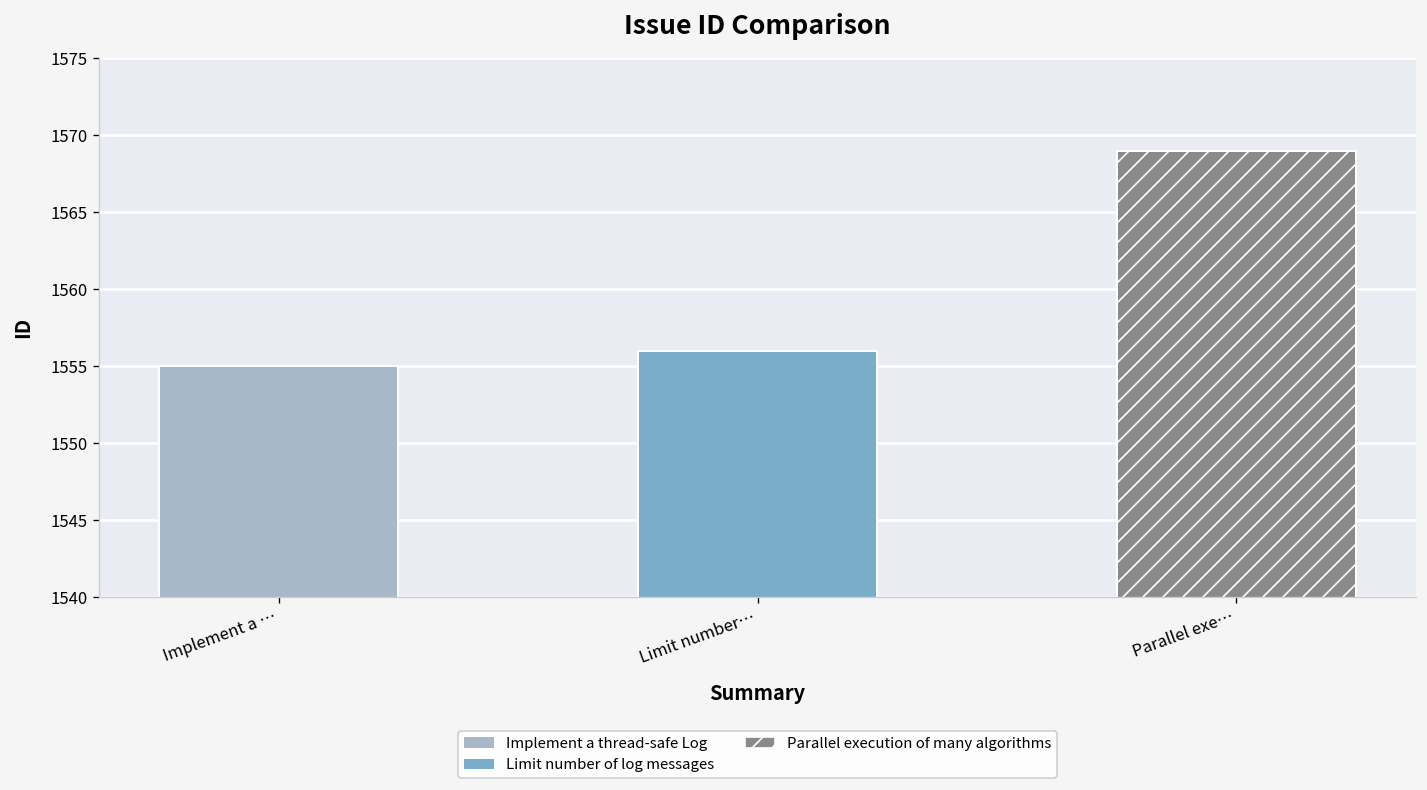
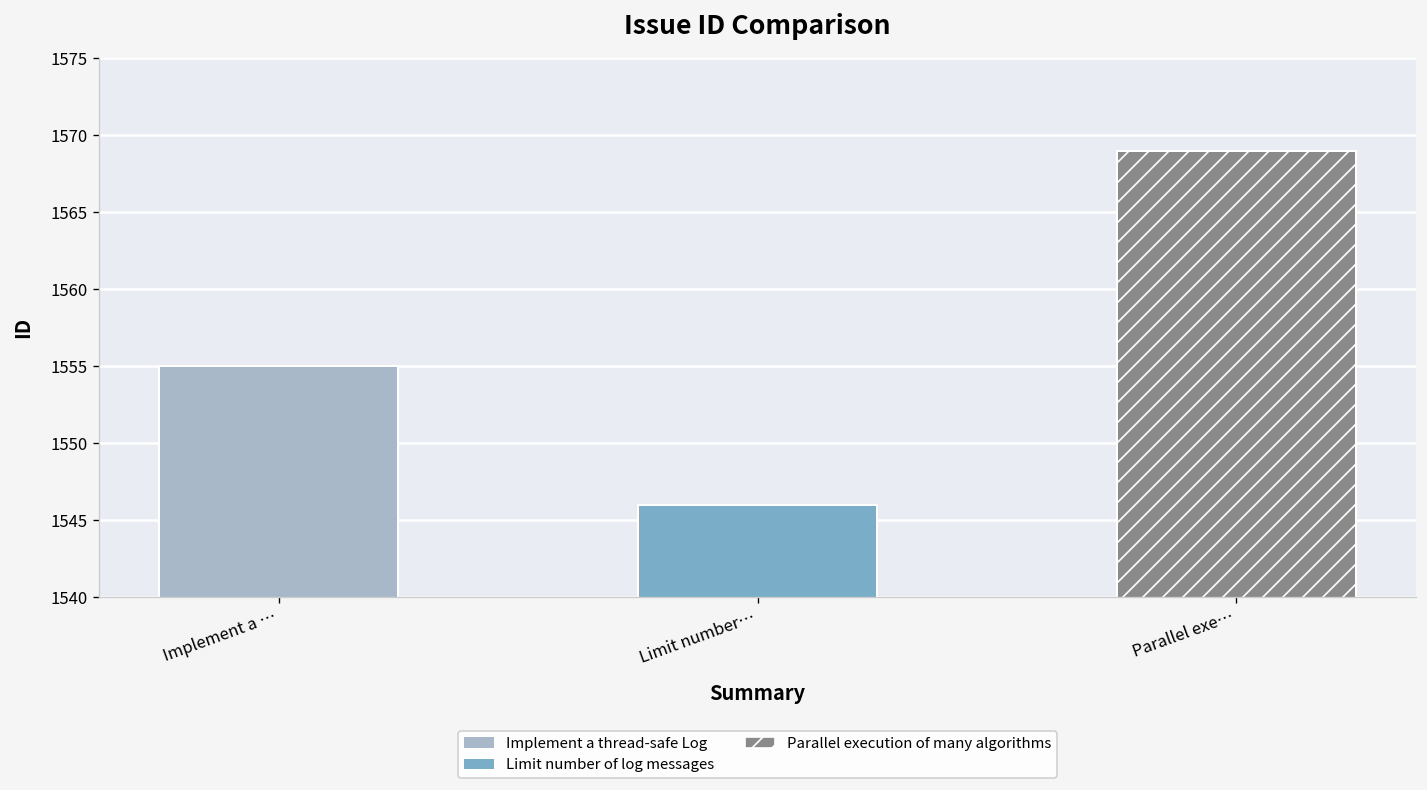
  {
    "Implement a …": 1555,
-   "Limit number…": 1556,
+   "Limit number…": 1546,
    "Parallel exe…": 1569
  }
